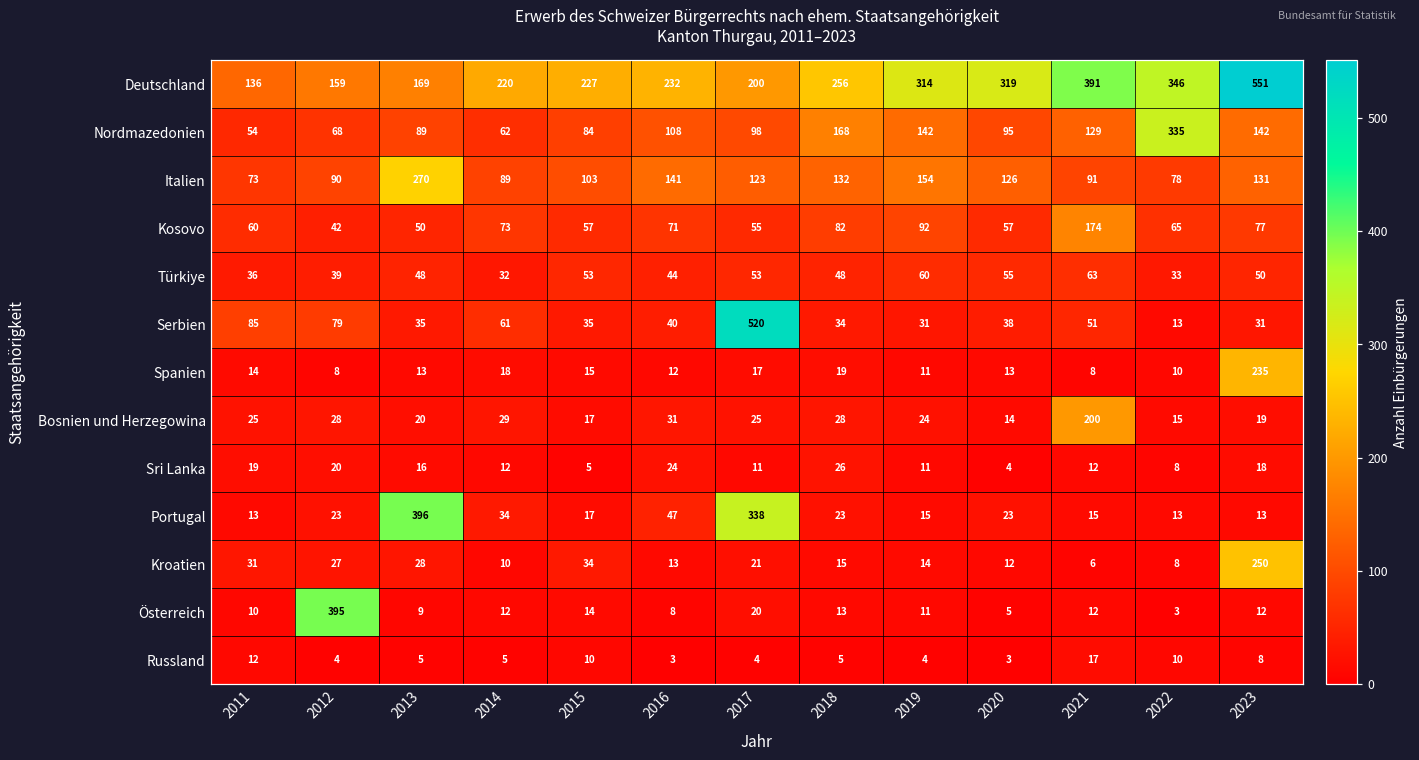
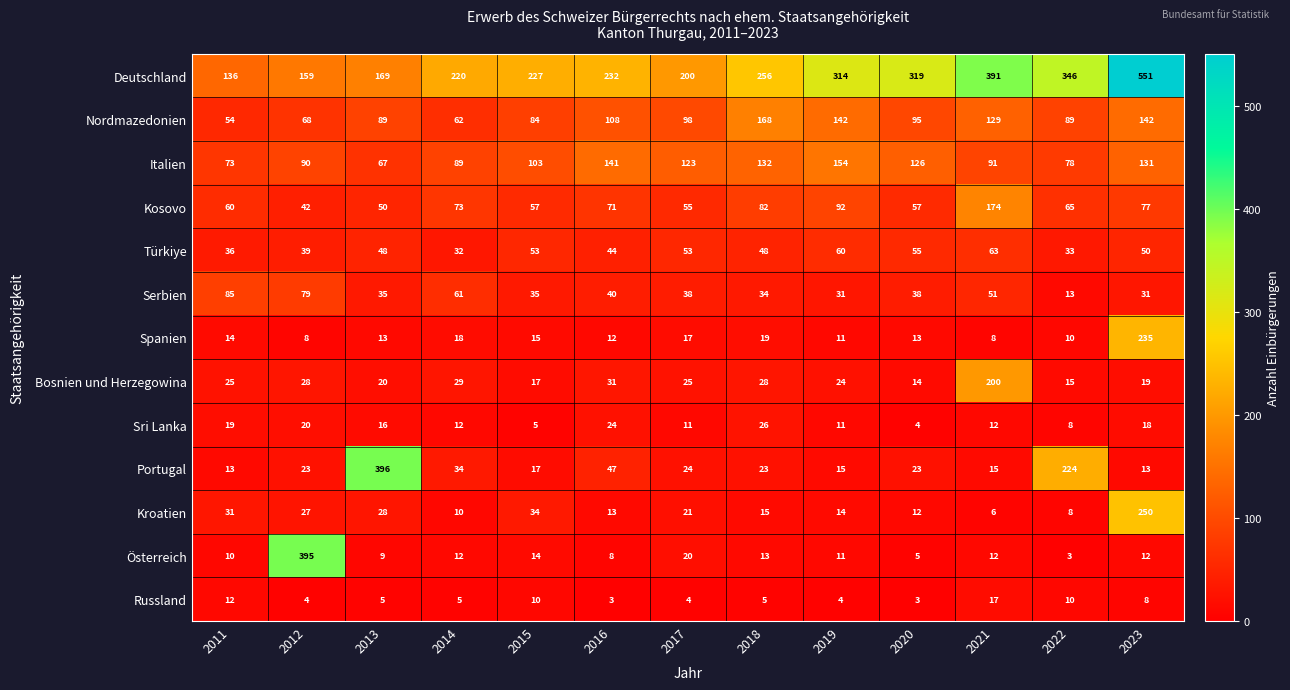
  {
    "Deutschland": {
      "2011": 136,
      "2012": 159,
      "2013": 169,
      "2014": 220,
      "2015": 227,
      "2016": 232,
      "2017": 200,
      "2018": 256,
      "2019": 314,
      "2020": 319,
      "2021": 391,
      "2022": 346,
      "2023": 551
    },
    "Nordmazedonien": {
      "2011": 54,
      "2012": 68,
      "2013": 89,
      "2014": 62,
      "2015": 84,
      "2016": 108,
      "2017": 98,
      "2018": 168,
      "2019": 142,
      "2020": 95,
      "2021": 129,
-     "2022": 335,
+     "2022": 89,
      "2023": 142
    },
    "Italien": {
      "2011": 73,
      "2012": 90,
-     "2013": 270,
+     "2013": 67,
      "2014": 89,
      "2015": 103,
      "2016": 141,
      "2017": 123,
      "2018": 132,
      "2019": 154,
      "2020": 126,
      "2021": 91,
      "2022": 78,
      "2023": 131
    },
    "Kosovo": {
      "2011": 60,
      "2012": 42,
      "2013": 50,
      "2014": 73,
      "2015": 57,
      "2016": 71,
      "2017": 55,
      "2018": 82,
      "2019": 92,
      "2020": 57,
      "2021": 174,
      "2022": 65,
      "2023": 77
    },
    "Türkiye": {
      "2011": 36,
      "2012": 39,
      "2013": 48,
      "2014": 32,
      "2015": 53,
      "2016": 44,
      "2017": 53,
      "2018": 48,
      "2019": 60,
      "2020": 55,
      "2021": 63,
      "2022": 33,
      "2023": 50
    },
    "Serbien": {
      "2011": 85,
      "2012": 79,
      "2013": 35,
      "2014": 61,
      "2015": 35,
      "2016": 40,
-     "2017": 520,
+     "2017": 38,
      "2018": 34,
      "2019": 31,
      "2020": 38,
      "2021": 51,
      "2022": 13,
      "2023": 31
    },
    "Spanien": {
      "2011": 14,
      "2012": 8,
      "2013": 13,
      "2014": 18,
      "2015": 15,
      "2016": 12,
      "2017": 17,
      "2018": 19,
      "2019": 11,
      "2020": 13,
      "2021": 8,
      "2022": 10,
      "2023": 235
    },
    "Bosnien und Herzegowina": {
      "2011": 25,
      "2012": 28,
      "2013": 20,
      "2014": 29,
      "2015": 17,
      "2016": 31,
      "2017": 25,
      "2018": 28,
      "2019": 24,
      "2020": 14,
      "2021": 200,
      "2022": 15,
      "2023": 19
    },
    "Sri Lanka": {
      "2011": 19,
      "2012": 20,
      "2013": 16,
      "2014": 12,
      "2015": 5,
      "2016": 24,
      "2017": 11,
      "2018": 26,
      "2019": 11,
      "2020": 4,
      "2021": 12,
      "2022": 8,
      "2023": 18
    },
    "Portugal": {
      "2011": 13,
      "2012": 23,
      "2013": 396,
      "2014": 34,
      "2015": 17,
      "2016": 47,
-     "2017": 338,
+     "2017": 24,
      "2018": 23,
      "2019": 15,
      "2020": 23,
      "2021": 15,
-     "2022": 13,
+     "2022": 224,
      "2023": 13
    },
    "Kroatien": {
      "2011": 31,
      "2012": 27,
      "2013": 28,
      "2014": 10,
      "2015": 34,
      "2016": 13,
      "2017": 21,
      "2018": 15,
      "2019": 14,
      "2020": 12,
      "2021": 6,
      "2022": 8,
      "2023": 250
    },
    "Österreich": {
      "2011": 10,
      "2012": 395,
      "2013": 9,
      "2014": 12,
      "2015": 14,
      "2016": 8,
      "2017": 20,
      "2018": 13,
      "2019": 11,
      "2020": 5,
      "2021": 12,
      "2022": 3,
      "2023": 12
    },
    "Russland": {
      "2011": 12,
      "2012": 4,
      "2013": 5,
      "2014": 5,
      "2015": 10,
      "2016": 3,
      "2017": 4,
      "2018": 5,
      "2019": 4,
      "2020": 3,
      "2021": 17,
      "2022": 10,
      "2023": 8
    }
  }
